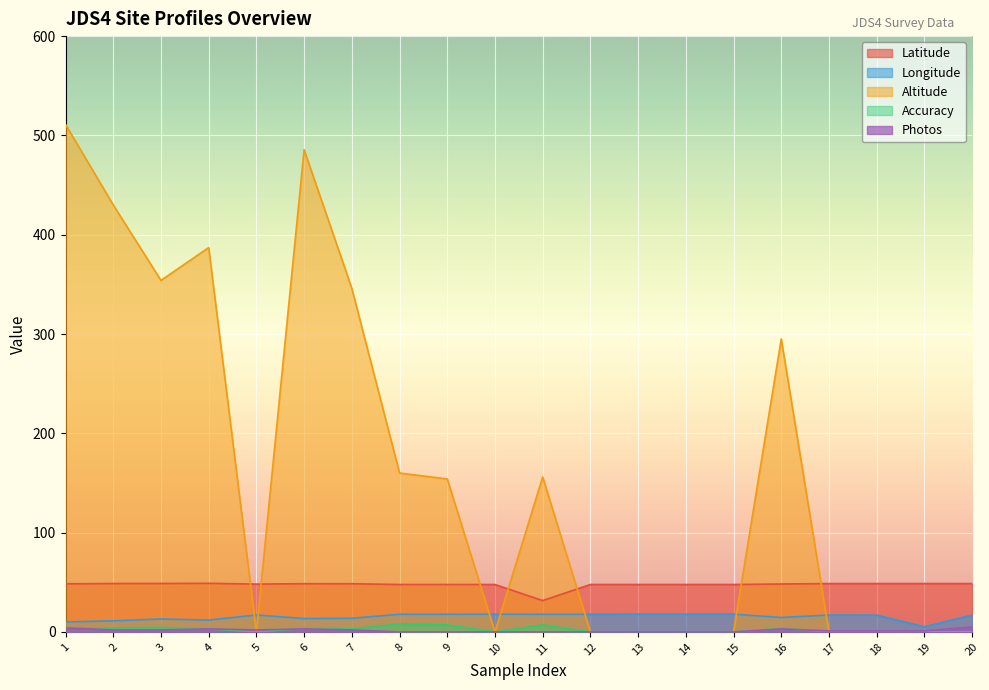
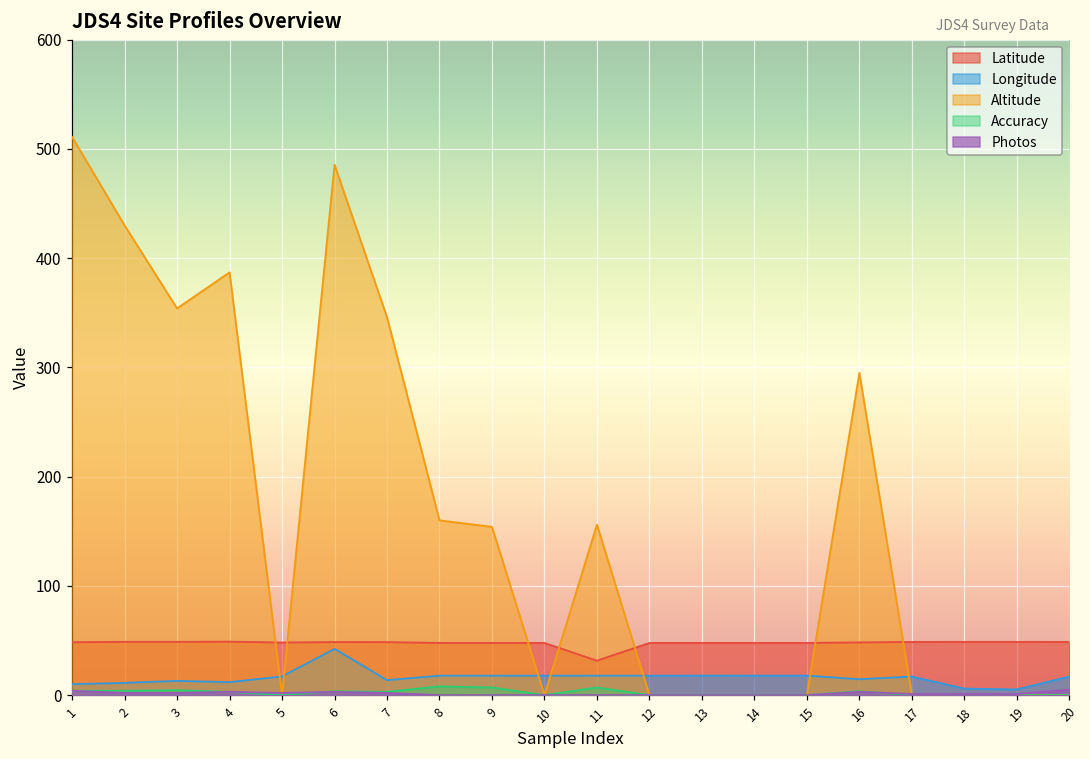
  {
    "Latitude": {
      "1": 50,
      "2": 50,
      "3": 50,
      "4": 50,
      "5": 50,
      "6": 50,
      "7": 50,
      "8": 50,
      "9": 50,
      "10": 50,
      "11": 30,
      "12": 50,
      "13": 50,
      "14": 50,
      "15": 50,
      "16": 50,
      "17": 50,
      "18": 50,
      "19": 50,
      "20": 50
    },
    "Longitude": {
      "1": 10,
      "2": 10,
      "3": 10,
      "4": 10,
      "5": 20,
-     "6": 10,
+     "6": 40,
      "7": 10,
      "8": 20,
      "9": 20,
      "10": 20,
      "11": 20,
      "12": 20,
      "13": 20,
      "14": 20,
      "15": 20,
      "16": 10,
      "17": 20,
-     "18": 20,
+     "18": 10,
      "19": 10,
      "20": 20
    },
    "Altitude": {
      "1": 510,
      "2": 430,
      "3": 350,
      "4": 390,
      "6": 490,
      "7": 350,
      "8": 160,
      "9": 150,
      "11": 160,
      "16": 300
    },
    "Accuracy": {
      "8": 10,
      "9": 10,
      "11": 10
    },
    "Photos": {
      "8": 0,
      "9": 0,
      "11": 0,
      "20": 10
    }
  }
